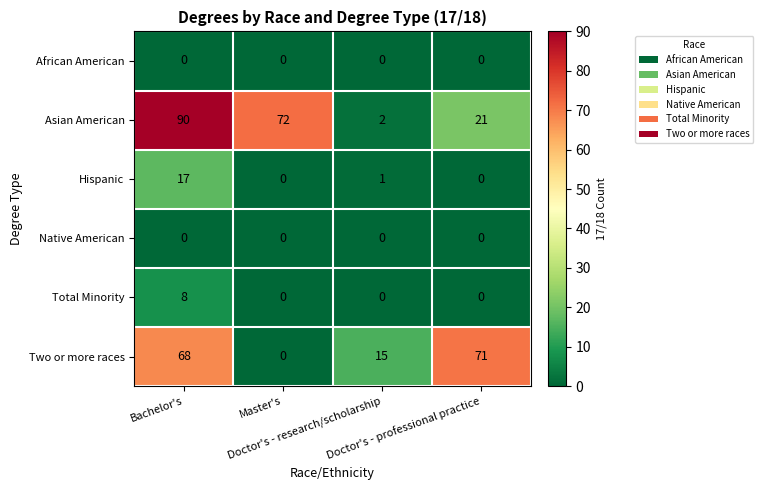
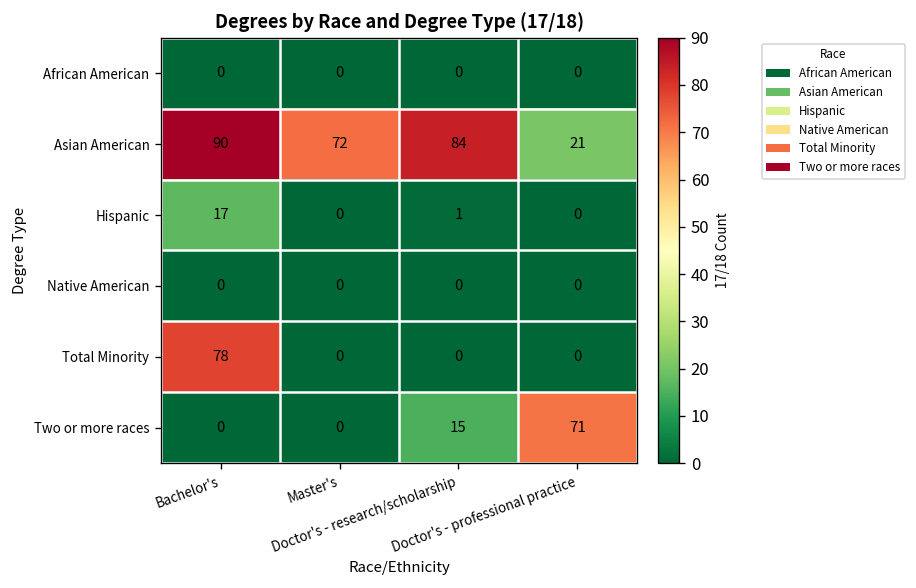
  {
    "African American": {
      "Bachelor's": 0,
      "Master's": 0,
      "Doctor's - research/scholarship": 0,
      "Doctor's - professional practice": 0
    },
    "Asian American": {
      "Bachelor's": 90,
      "Master's": 72,
-     "Doctor's - research/scholarship": 2,
+     "Doctor's - research/scholarship": 84,
      "Doctor's - professional practice": 21
    },
    "Hispanic": {
      "Bachelor's": 17,
      "Master's": 0,
      "Doctor's - research/scholarship": 1,
      "Doctor's - professional practice": 0
    },
    "Native American": {
      "Bachelor's": 0,
      "Master's": 0,
      "Doctor's - research/scholarship": 0,
      "Doctor's - professional practice": 0
    },
    "Total Minority": {
-     "Bachelor's": 8,
+     "Bachelor's": 78,
      "Master's": 0,
      "Doctor's - research/scholarship": 0,
      "Doctor's - professional practice": 0
    },
    "Two or more races": {
-     "Bachelor's": 68,
+     "Bachelor's": 0,
      "Master's": 0,
      "Doctor's - research/scholarship": 15,
      "Doctor's - professional practice": 71
    }
  }
